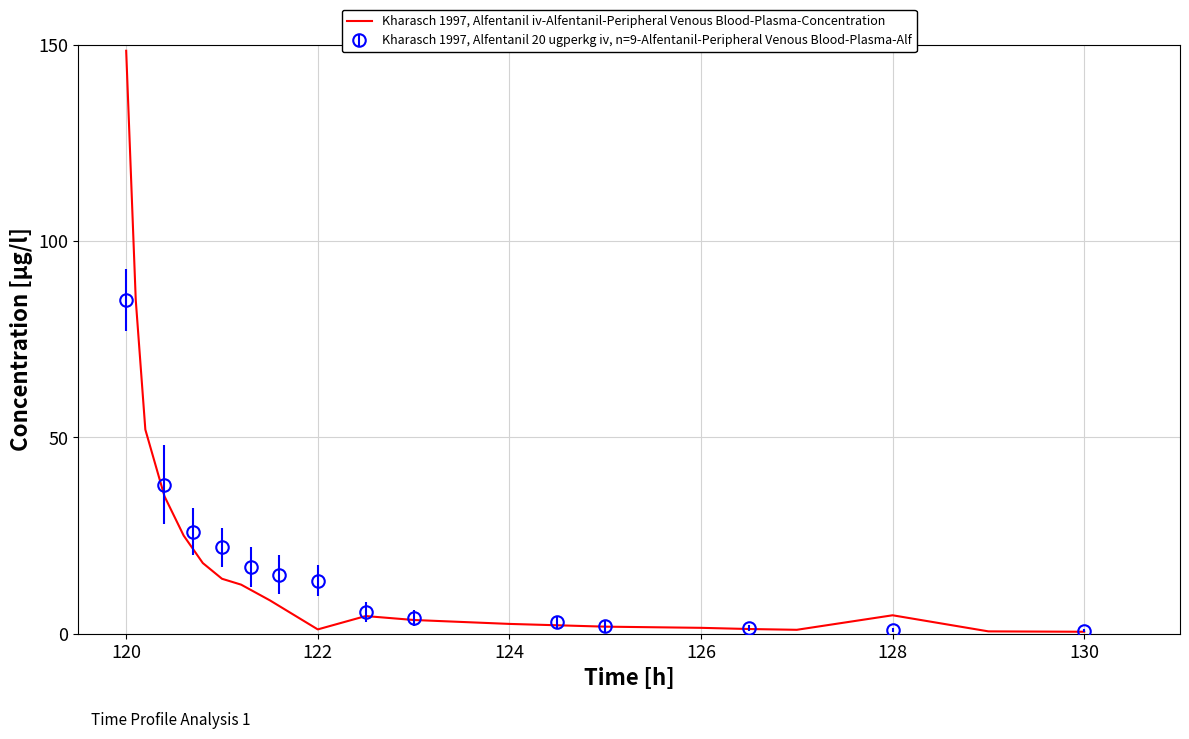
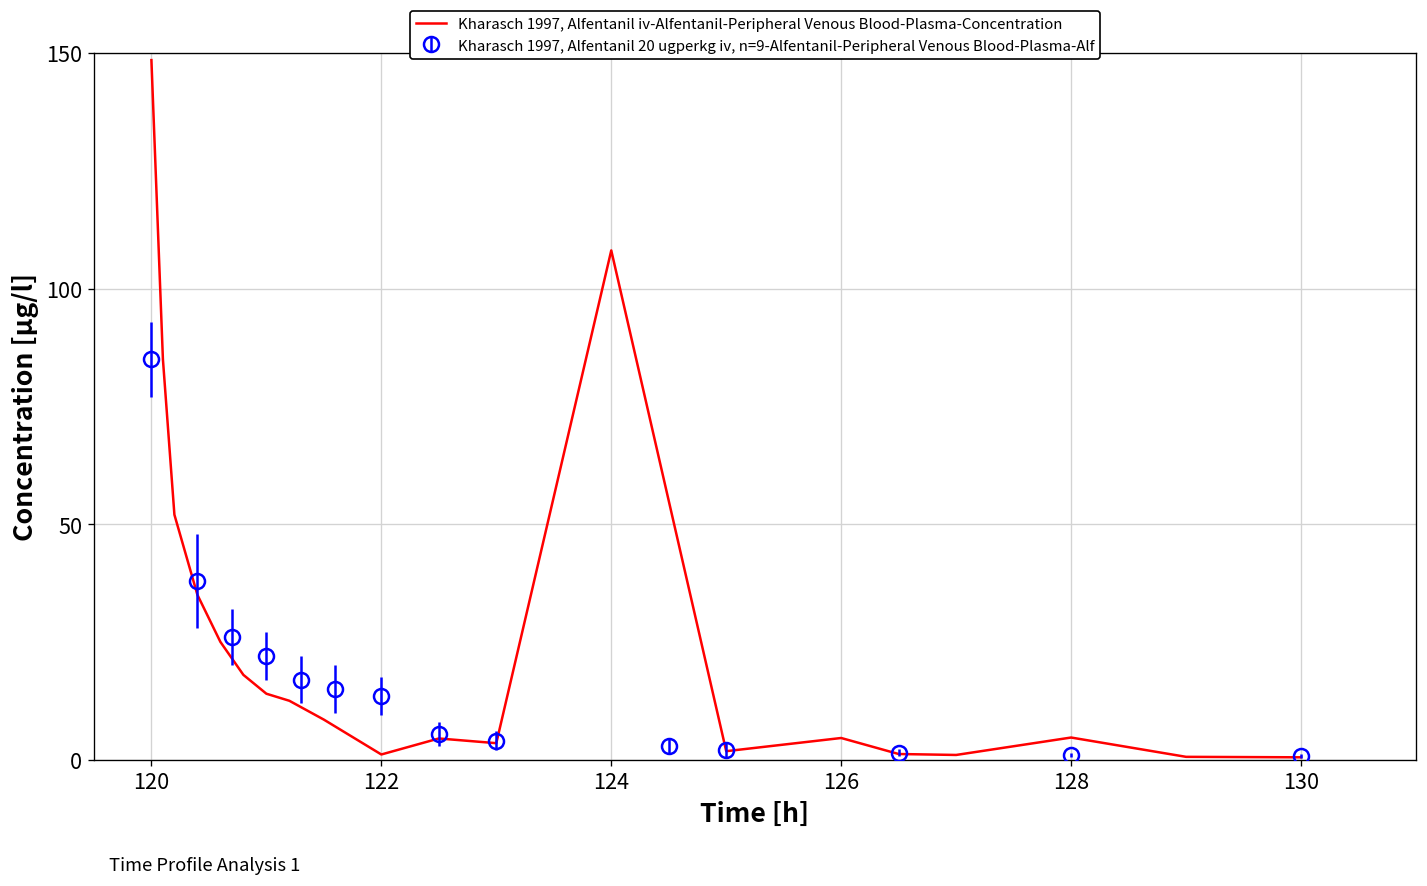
  {
    "Kharasch 1997, Alfentanil iv-Alfentanil-Peripheral Venous Blood-Plasma-Concentration": {
      "120": 149,
      "122": 1,
-     "124": 3,
-     "126": 2,
+     "124": 108,
+     "126": 5,
      "128": 5
    }
  }
